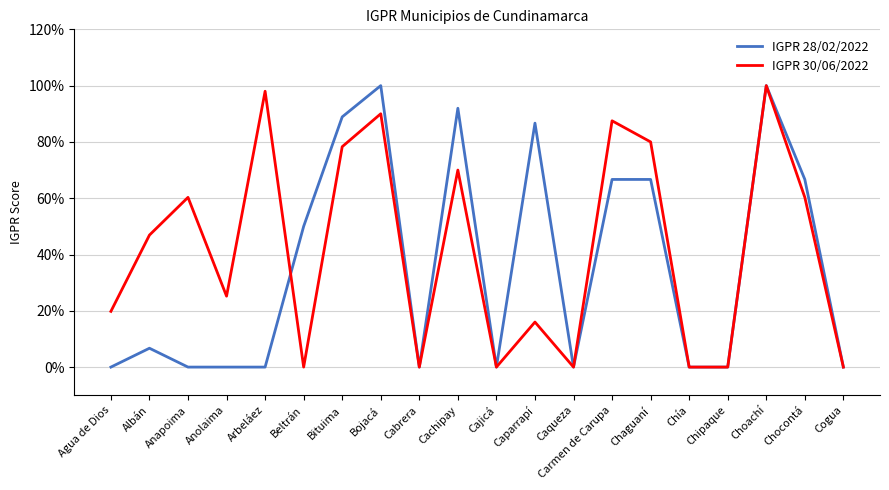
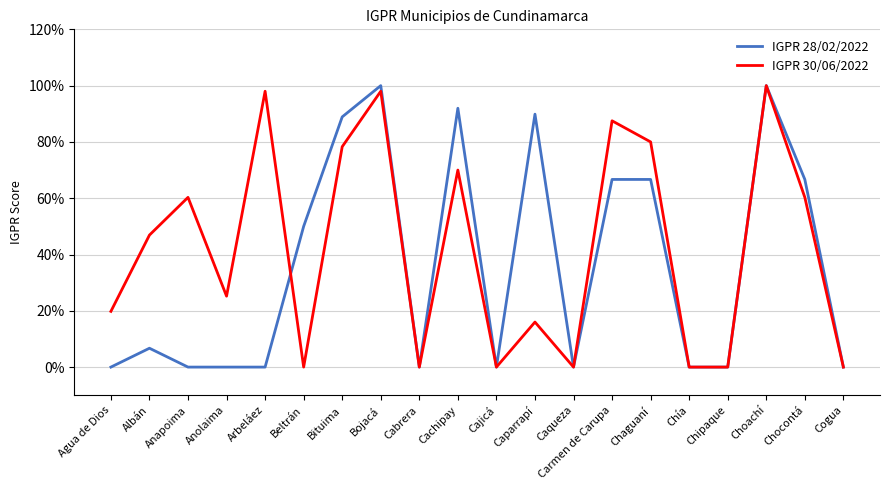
  {
    "IGPR 28/02/2022": {
      "Agua de Dios": "0%",
      "Albán": "7%",
      "Anapoima": "0%",
      "Anolaima": "0%",
      "Arbeláez": "0%",
      "Beltrán": "50%",
      "Bituima": "89%",
      "Bojacá": "100%",
      "Cachipay": "92%",
-     "Caparrapí": "87%",
+     "Caparrapí": "90%",
      "Carmen de Carupa": "67%",
      "Chaguaní": "67%",
      "Chocontá": "67%"
    },
    "IGPR 30/06/2022": {
      "Agua de Dios": "20%",
      "Albán": "47%",
      "Anapoima": "60%",
      "Anolaima": "25%",
      "Arbeláez": "98%",
      "Beltrán": "0%",
      "Bituima": "78%",
-     "Bojacá": "90%",
+     "Bojacá": "98%",
      "Cachipay": "70%",
      "Caparrapí": "16%",
      "Carmen de Carupa": "88%",
      "Chaguaní": "80%",
      "Chocontá": "60%"
    }
  }
